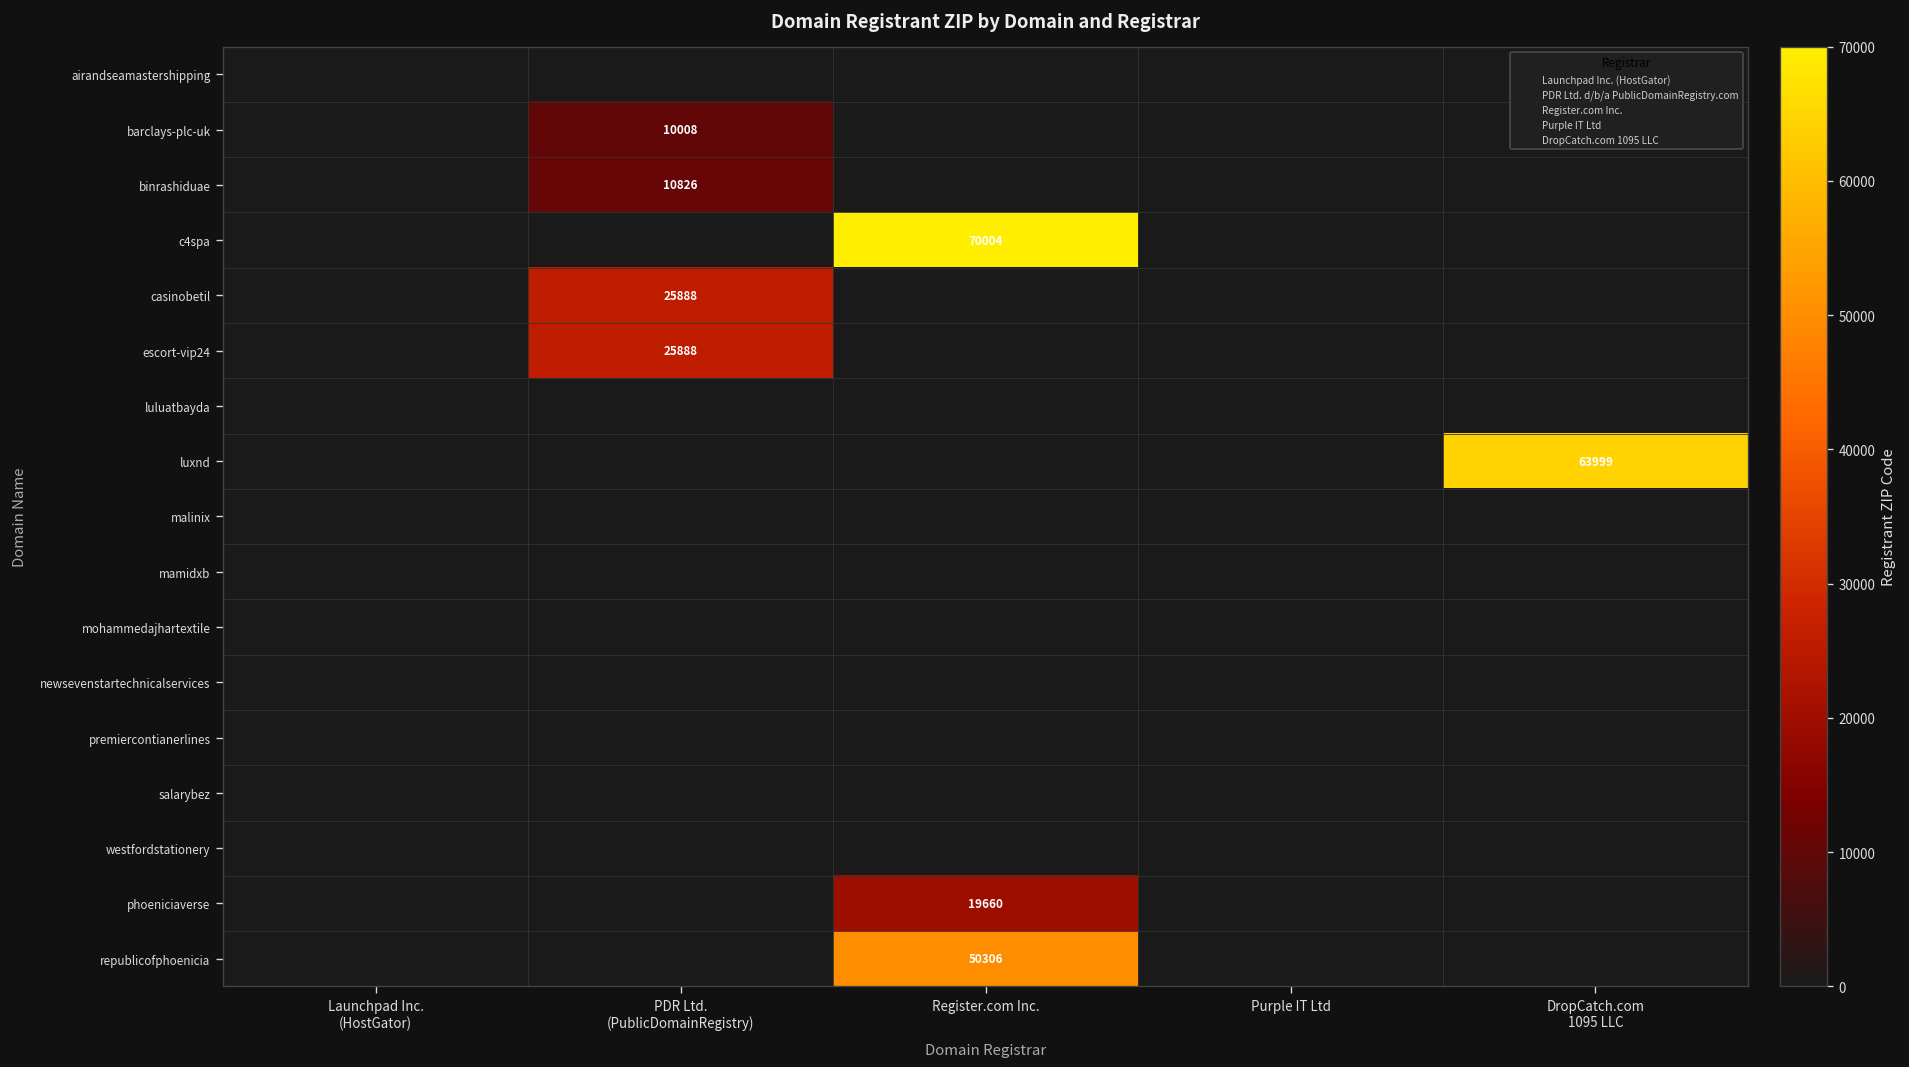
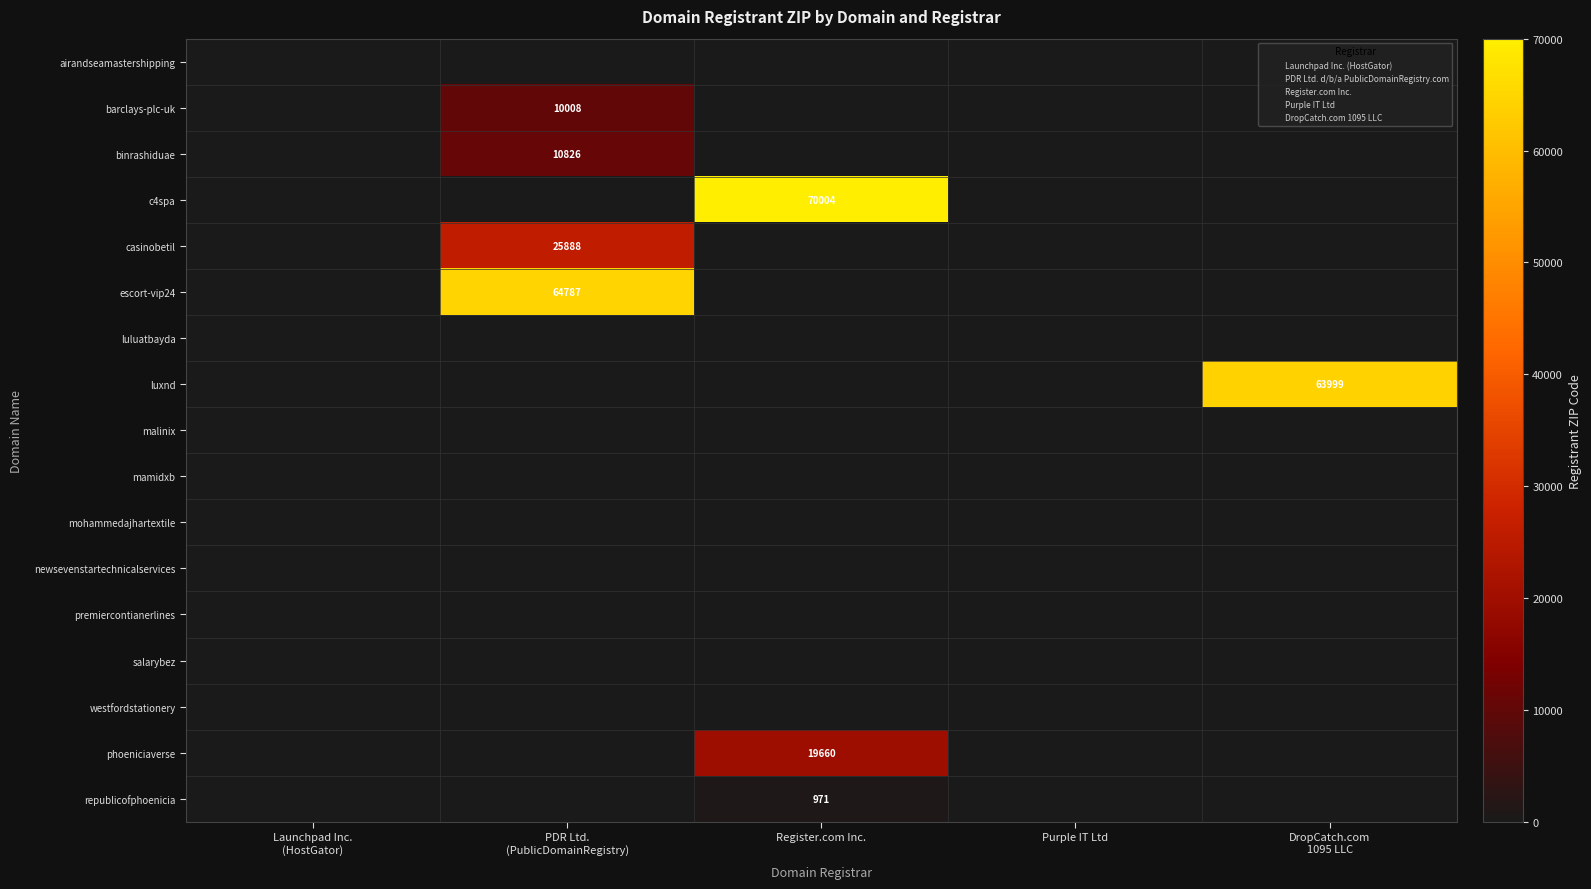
  {
    "barclays-plc-uk": {
      "PDR Ltd. (PublicDomainRegistry)": 10008
    },
    "binrashiduae": {
      "PDR Ltd. (PublicDomainRegistry)": 10826
    },
    "c4spa": {
      "Register.com Inc.": 70004
    },
    "casinobetil": {
      "PDR Ltd. (PublicDomainRegistry)": 25888
    },
    "escort-vip24": {
-     "PDR Ltd. (PublicDomainRegistry)": 25888
+     "PDR Ltd. (PublicDomainRegistry)": 64787
    },
    "luxnd": {
      "DropCatch.com 1095 LLC": 63999
    },
    "phoeniciaverse": {
      "Register.com Inc.": 19660
    },
    "republicofphoenicia": {
-     "Register.com Inc.": 50306
+     "Register.com Inc.": 971
    }
  }
